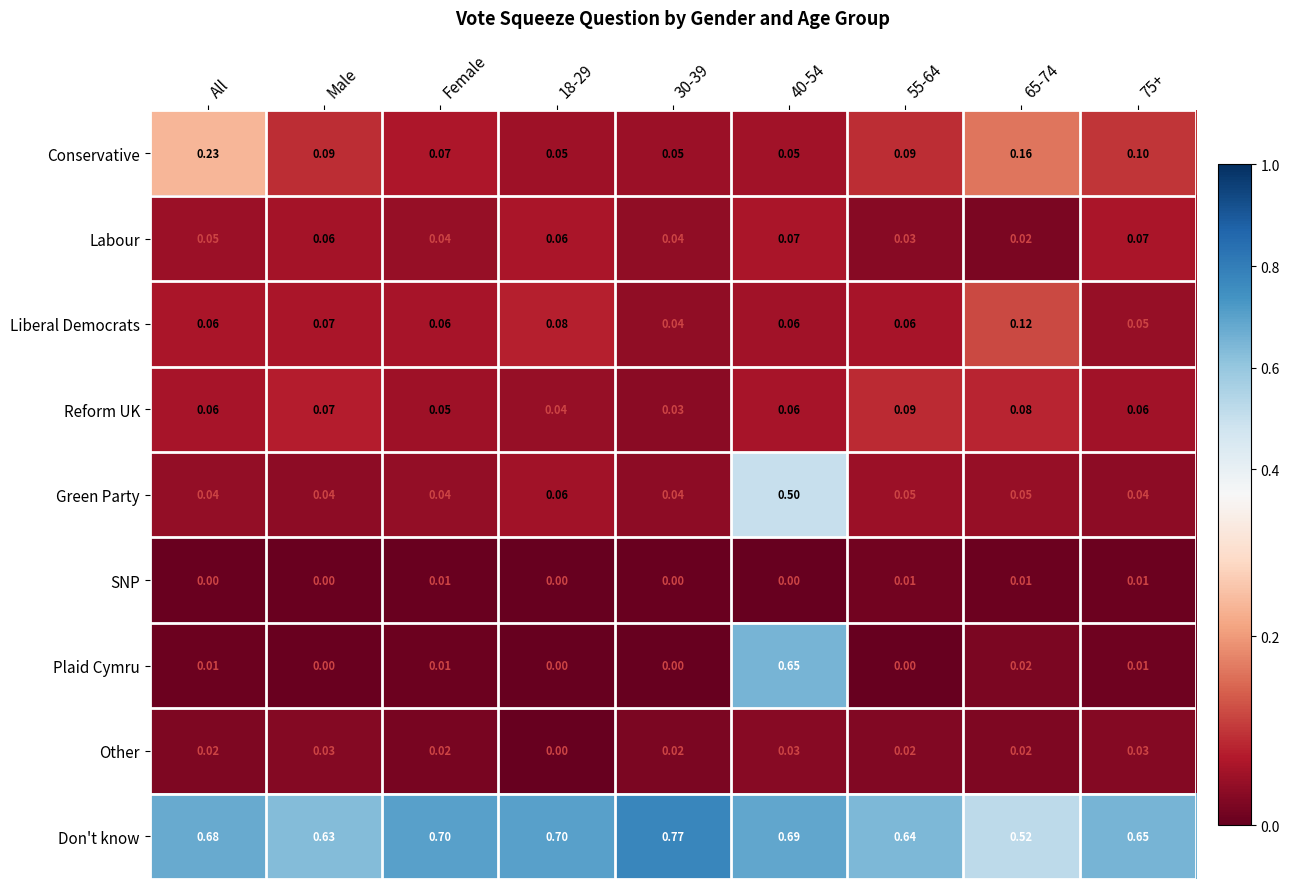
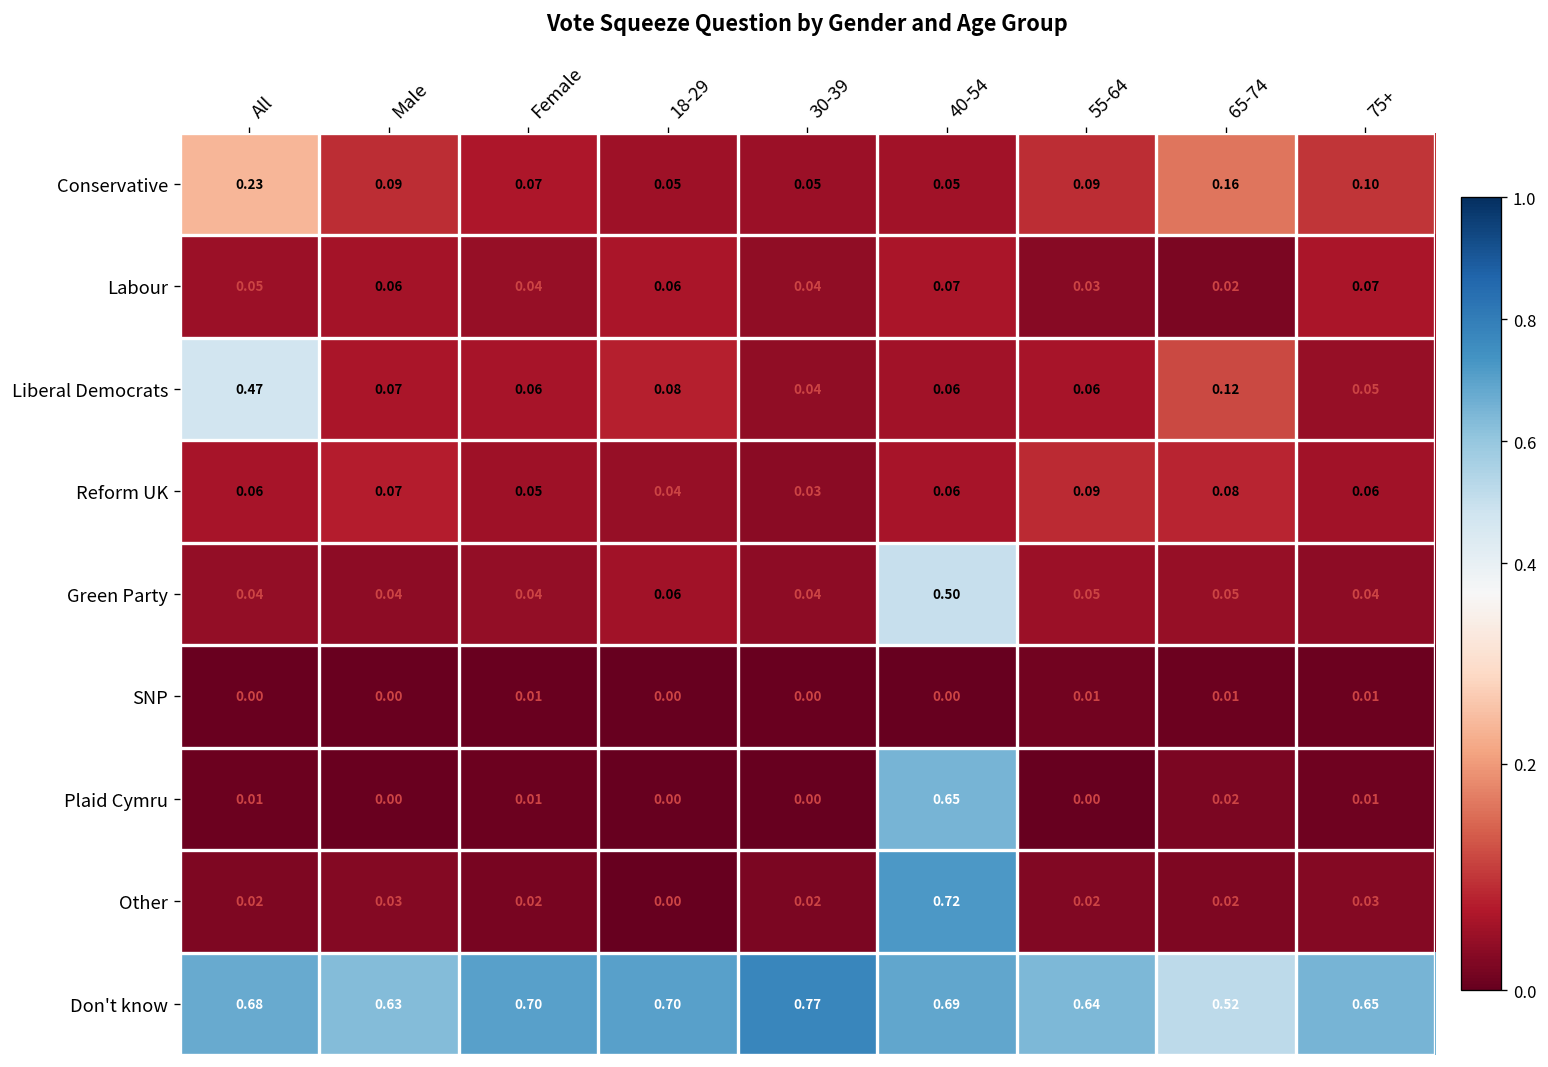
  {
    "Conservative": {
      "All": 0.23,
      "Male": 0.09,
      "Female": 0.07,
      "18-29": 0.05,
      "30-39": 0.05,
      "40-54": 0.05,
      "55-64": 0.09,
      "65-74": 0.16,
      "75+": 0.10
    },
    "Labour": {
      "All": 0.05,
      "Male": 0.06,
      "Female": 0.04,
      "18-29": 0.06,
      "30-39": 0.04,
      "40-54": 0.07,
      "55-64": 0.03,
      "65-74": 0.02,
      "75+": 0.07
    },
    "Liberal Democrats": {
-     "All": 0.06,
+     "All": 0.47,
      "Male": 0.07,
      "Female": 0.06,
      "18-29": 0.08,
      "30-39": 0.04,
      "40-54": 0.06,
      "55-64": 0.06,
      "65-74": 0.12,
      "75+": 0.05
    },
    "Reform UK": {
      "All": 0.06,
      "Male": 0.07,
      "Female": 0.05,
      "18-29": 0.04,
      "30-39": 0.03,
      "40-54": 0.06,
      "55-64": 0.09,
      "65-74": 0.08,
      "75+": 0.06
    },
    "Green Party": {
      "All": 0.04,
      "Male": 0.04,
      "Female": 0.04,
      "18-29": 0.06,
      "30-39": 0.04,
      "40-54": 0.50,
      "55-64": 0.05,
      "65-74": 0.05,
      "75+": 0.04
    },
    "SNP": {
      "All": 0.00,
      "Male": 0.00,
      "Female": 0.01,
      "18-29": 0.00,
      "30-39": 0.00,
      "40-54": 0.00,
      "55-64": 0.01,
      "65-74": 0.01,
      "75+": 0.01
    },
    "Plaid Cymru": {
      "All": 0.01,
      "Male": 0.00,
      "Female": 0.01,
      "18-29": 0.00,
      "30-39": 0.00,
      "40-54": 0.65,
      "55-64": 0.00,
      "65-74": 0.02,
      "75+": 0.01
    },
    "Other": {
      "All": 0.02,
      "Male": 0.03,
      "Female": 0.02,
      "18-29": 0.00,
      "30-39": 0.02,
-     "40-54": 0.03,
+     "40-54": 0.72,
      "55-64": 0.02,
      "65-74": 0.02,
      "75+": 0.03
    },
    "Don't know": {
      "All": 0.68,
      "Male": 0.63,
      "Female": 0.70,
      "18-29": 0.70,
      "30-39": 0.77,
      "40-54": 0.69,
      "55-64": 0.64,
      "65-74": 0.52,
      "75+": 0.65
    }
  }
